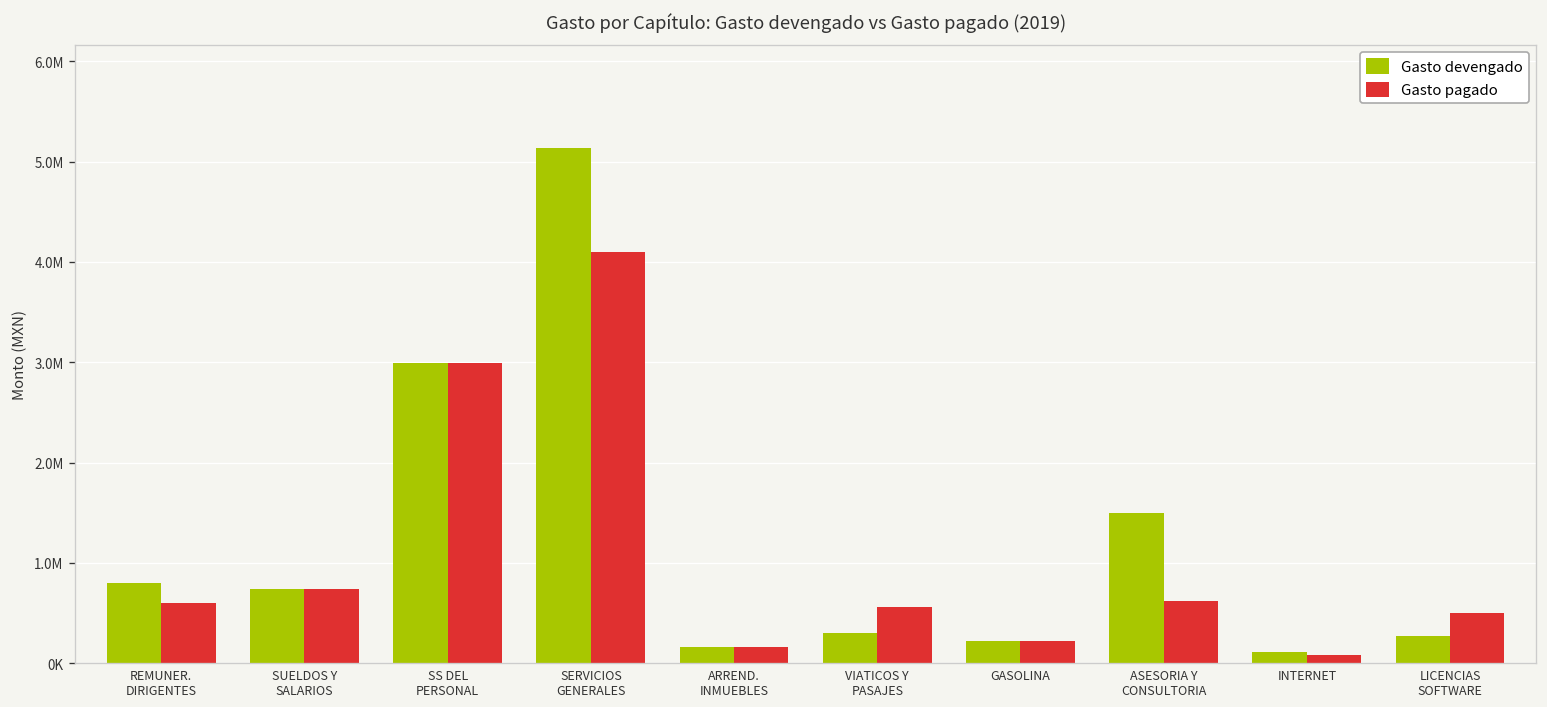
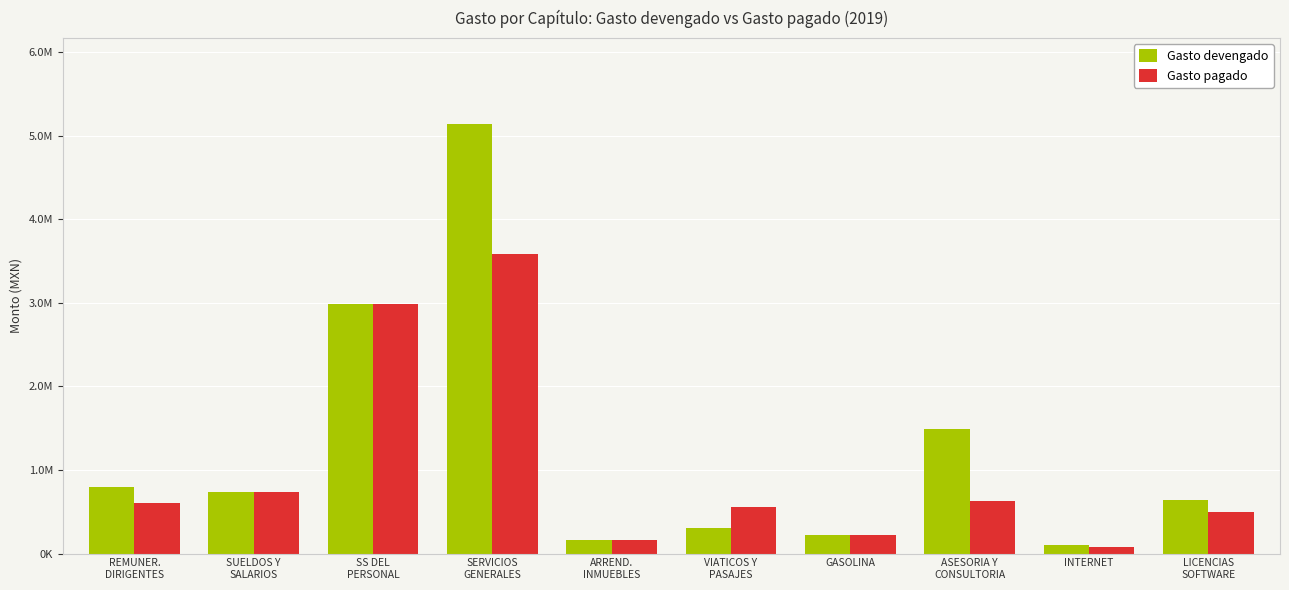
  {
    "Gasto devengado": {
      "REMUNER. DIRIGENTES": 800000,
      "SUELDOS Y SALARIOS": 700000,
      "SS DEL PERSONAL": 3000000,
      "SERVICIOS GENERALES": 5100000,
      "ARREND. INMUEBLES": 200000,
      "VIATICOS Y PASAJES": 300000,
      "GASOLINA": 200000,
      "ASESORIA Y CONSULTORIA": 1500000,
      "INTERNET": 100000,
-     "LICENCIAS SOFTWARE": 300000
+     "LICENCIAS SOFTWARE": 600000
    },
    "Gasto pagado": {
      "REMUNER. DIRIGENTES": 600000,
      "SUELDOS Y SALARIOS": 700000,
      "SS DEL PERSONAL": 3000000,
-     "SERVICIOS GENERALES": 4100000,
+     "SERVICIOS GENERALES": 3600000,
      "ARREND. INMUEBLES": 200000,
      "VIATICOS Y PASAJES": 600000,
      "GASOLINA": 200000,
      "ASESORIA Y CONSULTORIA": 600000,
      "INTERNET": 100000,
      "LICENCIAS SOFTWARE": 500000
    }
  }
